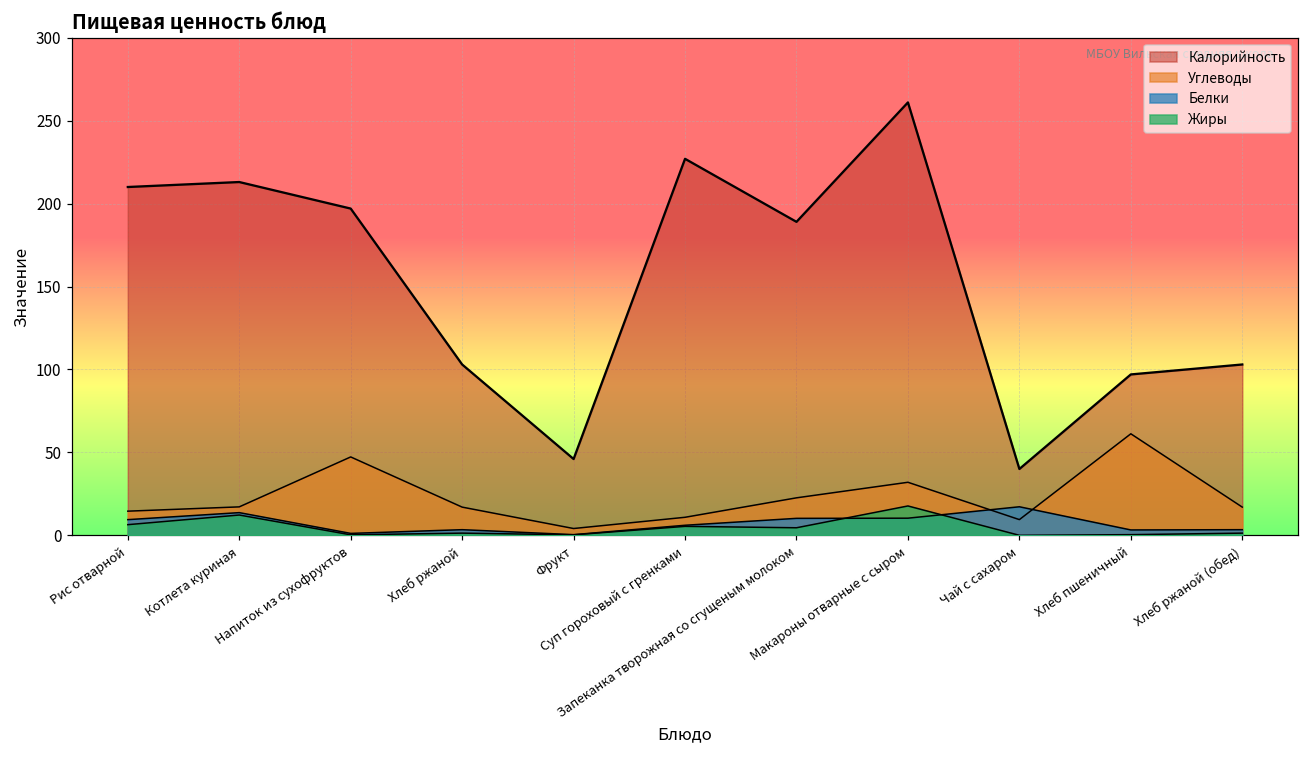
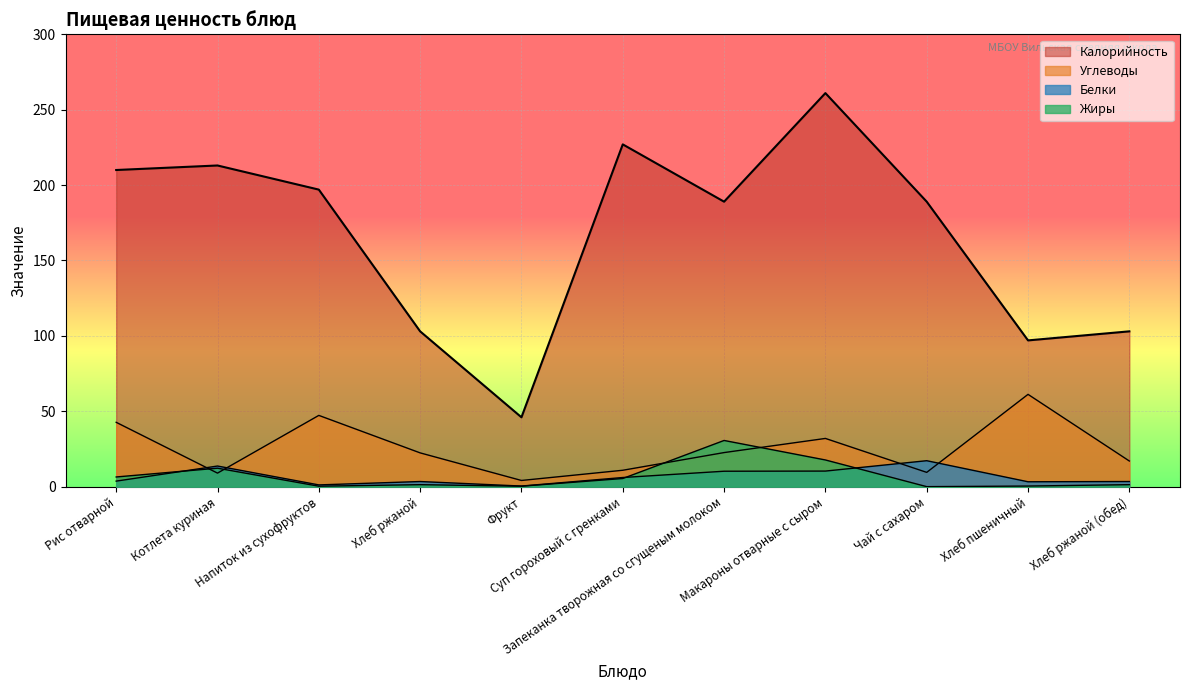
  {
    "Калорийность": {
      "Рис отварной": 210,
      "Котлета куриная": 213,
      "Напиток из сухофруктов": 197,
      "Хлеб ржаной": 103,
      "Фрукт": 46,
      "Суп гороховый с гренками": 227,
      "Запеканка творожная со сгущеным молоком": 189,
      "Макароны отварные с сыром": 261,
-     "Чай с сахаром": 40,
+     "Чай с сахаром": 189,
      "Хлеб пшеничный": 97,
      "Хлеб ржаной (обед)": 103
    },
    "Углеводы": {
-     "Рис отварной": 15,
-     "Котлета куриная": 17,
+     "Рис отварной": 43,
+     "Котлета куриная": 9,
      "Напиток из сухофруктов": 47,
-     "Хлеб ржаной": 17,
+     "Хлеб ржаной": 22,
      "Фрукт": 4,
      "Суп гороховый с гренками": 11,
      "Запеканка творожная со сгущеным молоком": 23,
      "Макароны отварные с сыром": 32,
      "Чай с сахаром": 9,
      "Хлеб пшеничный": 61,
      "Хлеб ржаной (обед)": 17
    },
    "Белки": {
-     "Рис отварной": 9,
+     "Рис отварной": 4,
      "Хлеб ржаной": 3,
      "Запеканка творожная со сгущеным молоком": 10,
      "Макароны отварные с сыром": 10,
      "Чай с сахаром": 17,
      "Хлеб пшеничный": 3,
      "Хлеб ржаной (обед)": 3
    },
    "Жиры": {
      "Рис отварной": 6,
      "Хлеб ржаной": 1,
-     "Запеканка творожная со сгущеным молоком": 5,
+     "Запеканка творожная со сгущеным молоком": 31,
      "Макароны отварные с сыром": 18,
      "Чай с сахаром": 0,
      "Хлеб пшеничный": 0,
      "Хлеб ржаной (обед)": 1
    }
  }
